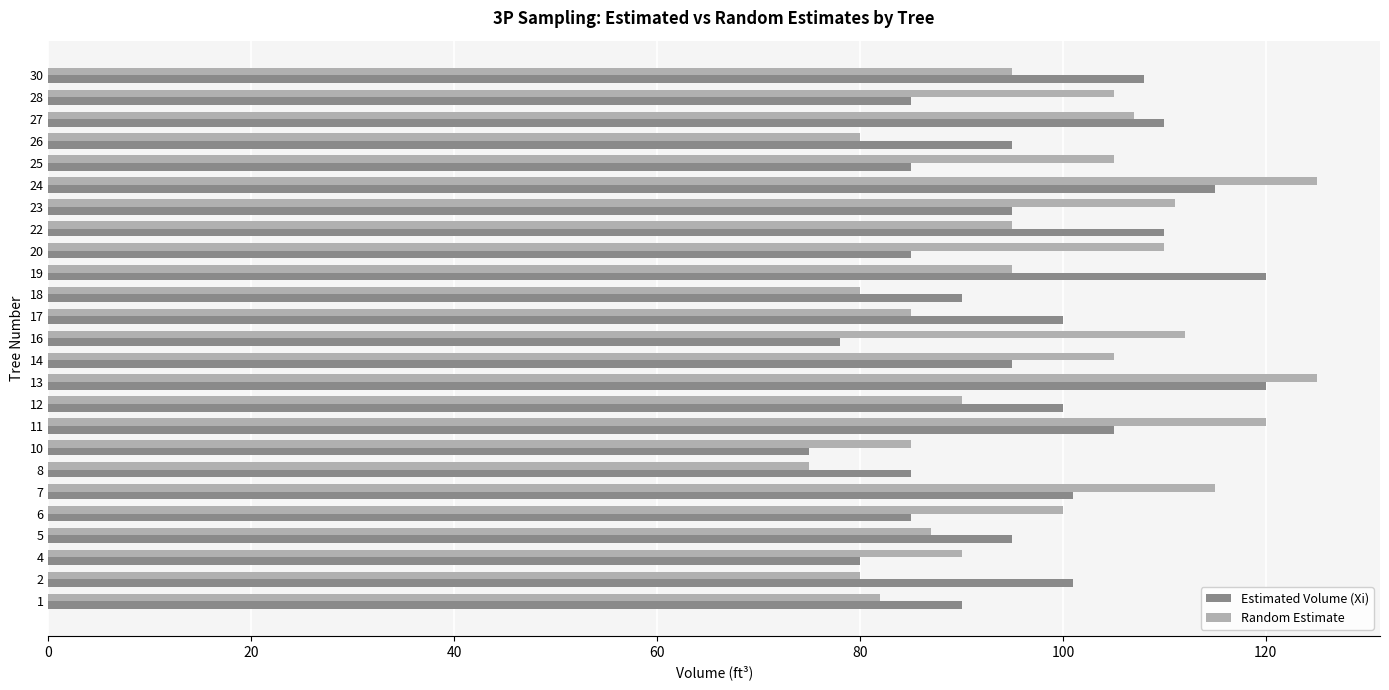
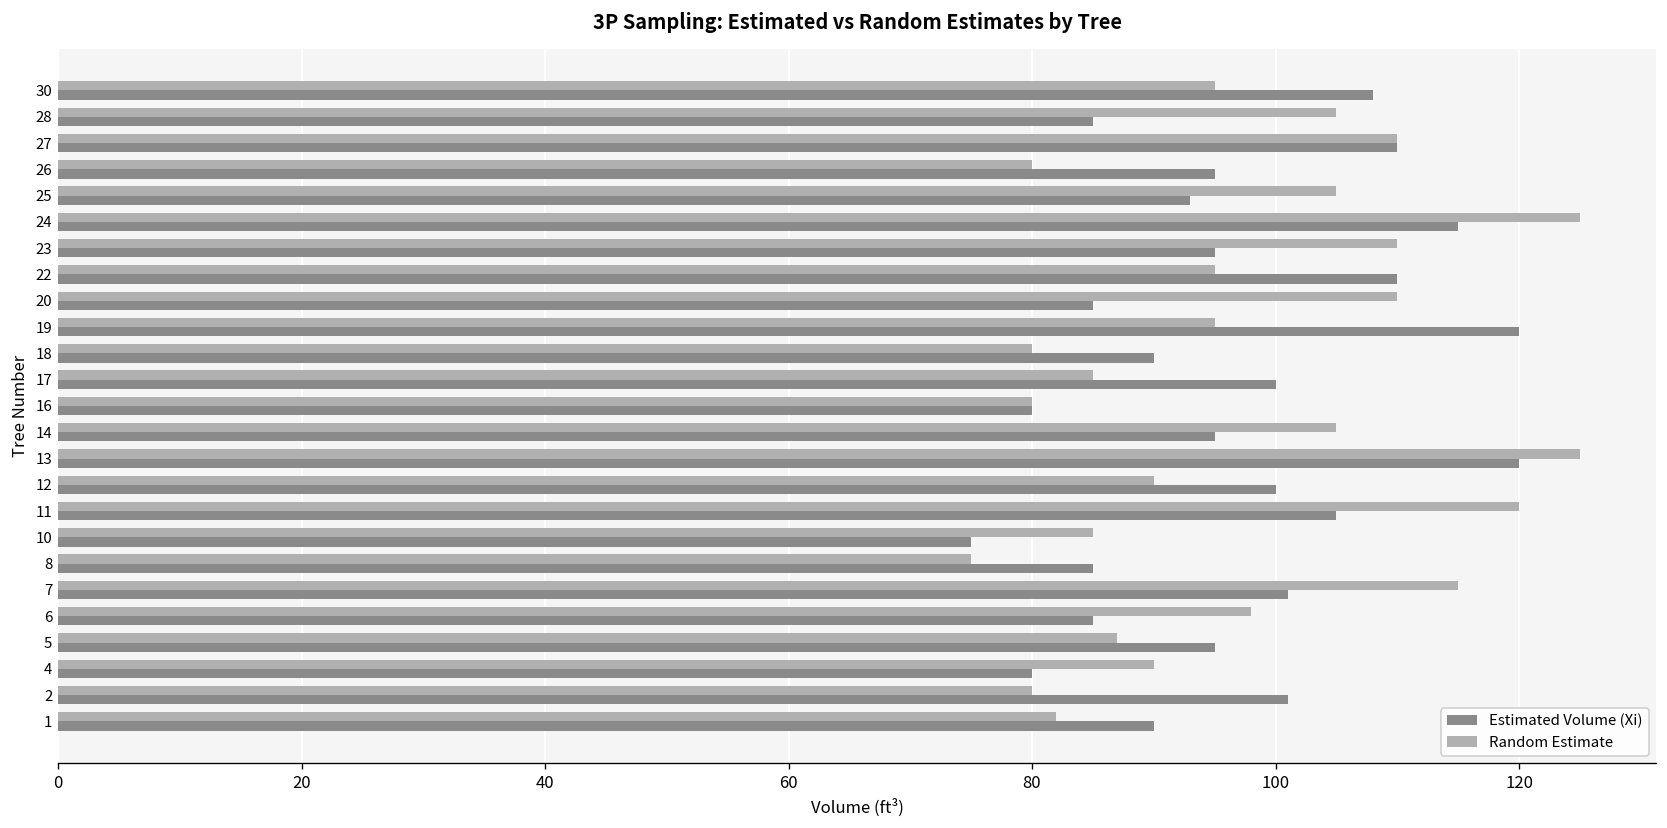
  {
    "Estimated Volume (Xi)": {
      "30": 108,
      "28": 85,
      "27": 110,
      "26": 95,
-     "25": 85,
+     "25": 93,
      "24": 115,
      "23": 95,
      "22": 110,
      "20": 85,
      "19": 120,
      "18": 90,
      "17": 100,
-     "16": 78,
+     "16": 80,
      "14": 95,
      "13": 120,
      "12": 100,
      "11": 105,
      "10": 75,
      "8": 85,
      "7": 101,
      "6": 85,
      "5": 95,
      "4": 80,
      "2": 101,
      "1": 90
    },
    "Random Estimate": {
      "30": 95,
      "28": 105,
-     "27": 107,
+     "27": 110,
      "26": 80,
      "25": 105,
      "24": 125,
-     "23": 111,
+     "23": 110,
      "22": 95,
      "20": 110,
      "19": 95,
      "18": 80,
      "17": 85,
-     "16": 112,
+     "16": 80,
      "14": 105,
      "13": 125,
      "12": 90,
      "11": 120,
      "10": 85,
      "8": 75,
      "7": 115,
-     "6": 100,
+     "6": 98,
      "5": 87,
      "4": 90,
      "2": 80,
      "1": 82
    }
  }
